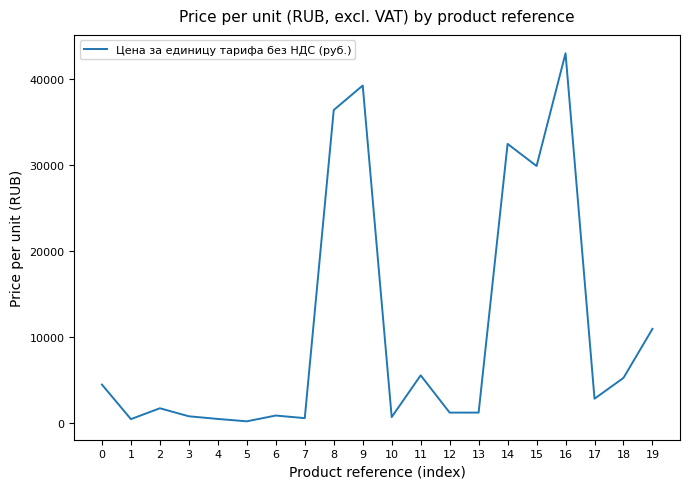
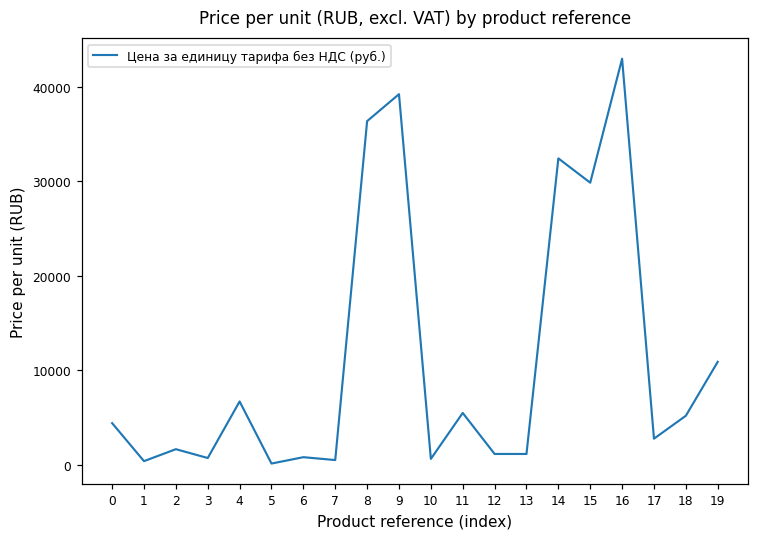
  {
    "0": 4000,
    "1": 0,
    "2": 2000,
    "3": 1000,
-   "4": 0,
+   "4": 7000,
    "5": 0,
    "6": 1000,
    "7": 1000,
    "8": 36000,
    "9": 39000,
    "10": 1000,
    "11": 5000,
    "12": 1000,
    "13": 1000,
    "14": 32000,
    "15": 30000,
    "16": 43000,
    "17": 3000,
    "18": 5000,
    "19": 11000
  }
